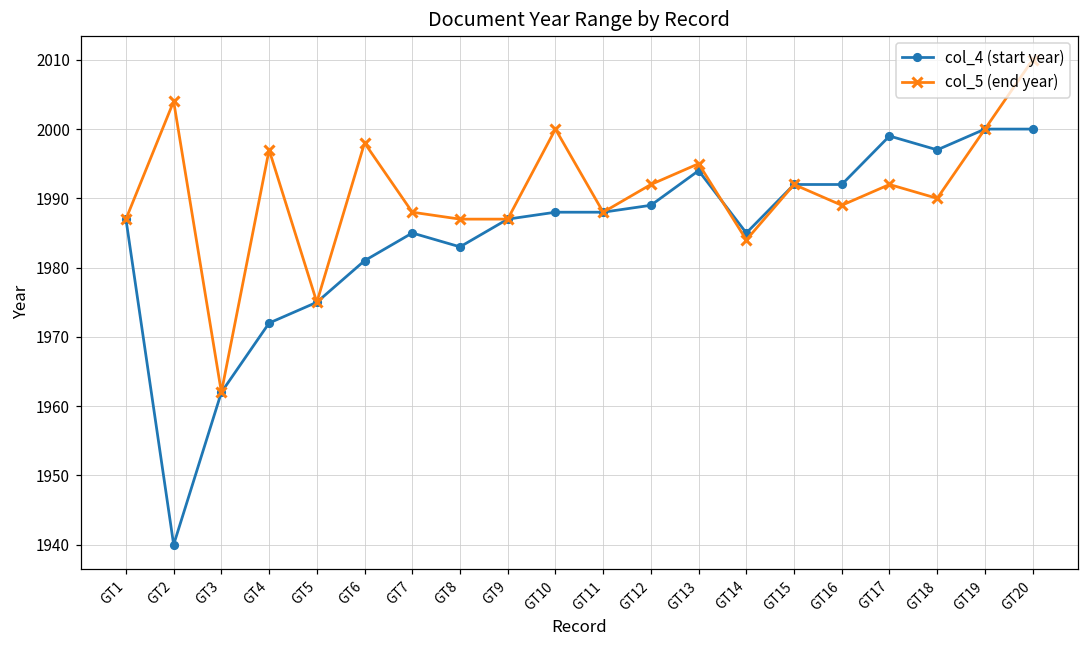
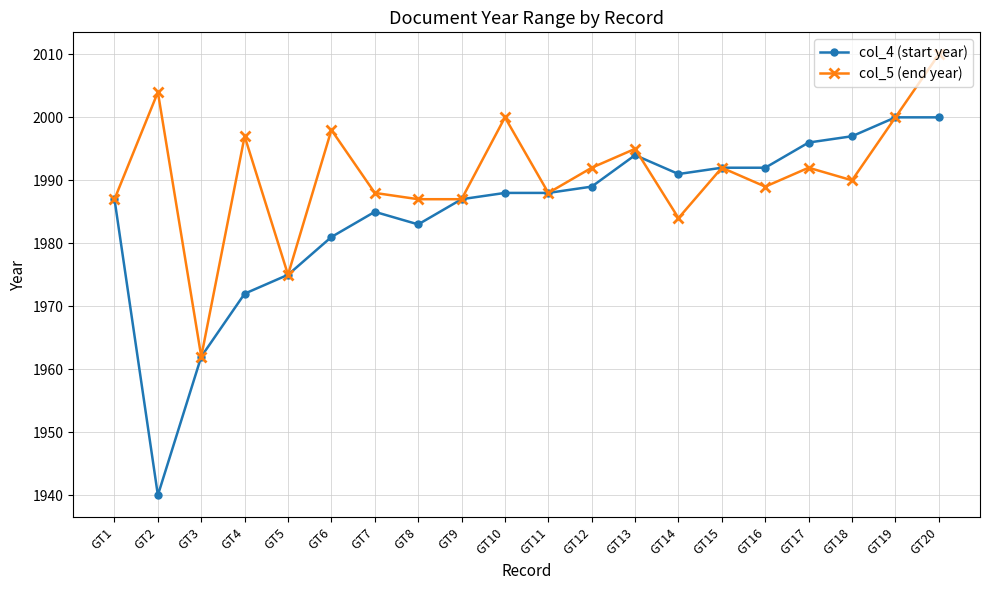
  {
    "col_4 (start year)": {
      "GT2": 1940,
      "GT4": 1972,
      "GT6": 1981,
      "GT7": 1985,
      "GT8": 1983,
      "GT10": 1988,
      "GT12": 1989,
      "GT13": 1994,
-     "GT14": 1985,
+     "GT14": 1991,
      "GT16": 1992,
-     "GT17": 1999,
+     "GT17": 1996,
      "GT18": 1997,
      "GT20": 2000
    },
    "col_5 (end year)": {
      "GT2": 2004,
      "GT4": 1997,
      "GT6": 1998,
      "GT7": 1988,
      "GT8": 1987,
      "GT10": 2000,
      "GT12": 1992,
      "GT13": 1995,
      "GT14": 1984,
      "GT16": 1989,
      "GT17": 1992,
      "GT18": 1990
    }
  }
